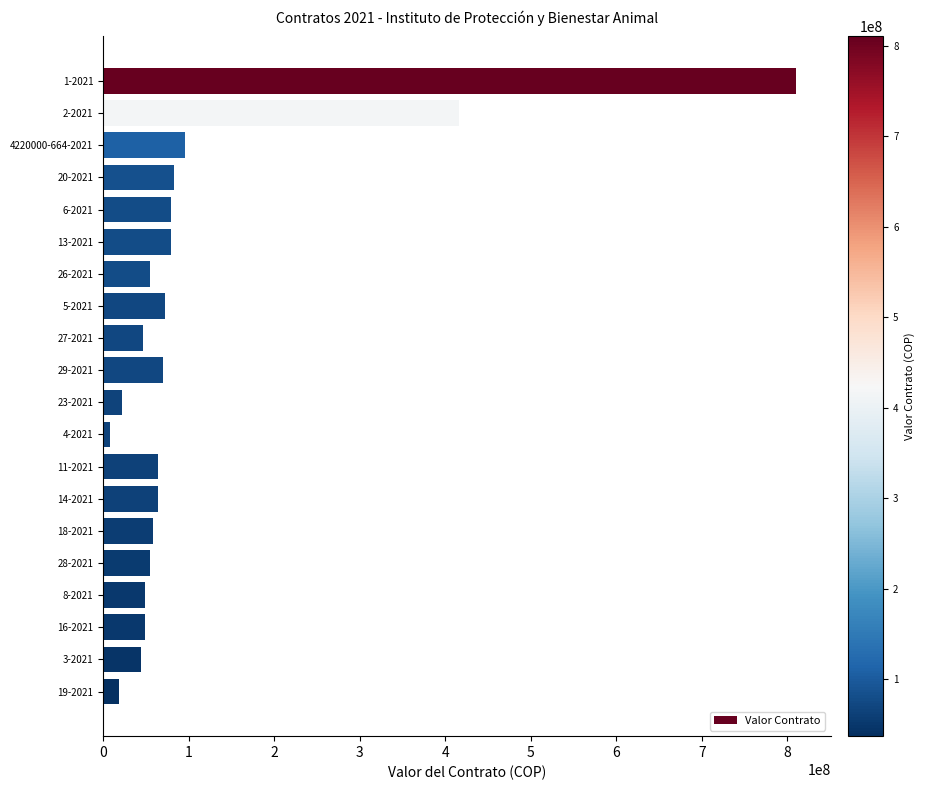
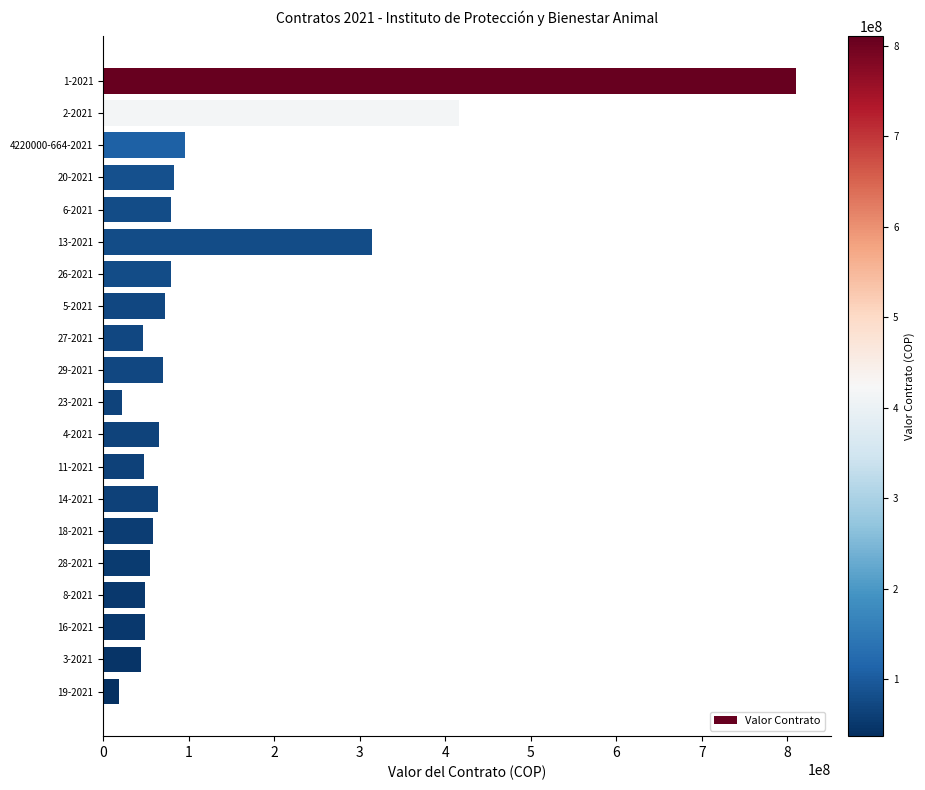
  {
    "1-2021": 810000000,
    "2-2021": 420000000,
    "4220000-664-2021": 100000000,
    "20-2021": 80000000,
    "6-2021": 80000000,
-   "13-2021": 80000000,
-   "26-2021": 50000000,
+   "13-2021": 310000000,
+   "26-2021": 80000000,
    "5-2021": 70000000,
    "27-2021": 50000000,
    "29-2021": 70000000,
    "23-2021": 20000000,
-   "4-2021": 10000000,
-   "11-2021": 60000000,
+   "4-2021": 60000000,
+   "11-2021": 50000000,
    "14-2021": 60000000,
    "18-2021": 60000000,
    "28-2021": 50000000,
    "8-2021": 50000000,
    "16-2021": 50000000,
    "3-2021": 40000000,
    "19-2021": 20000000
  }
